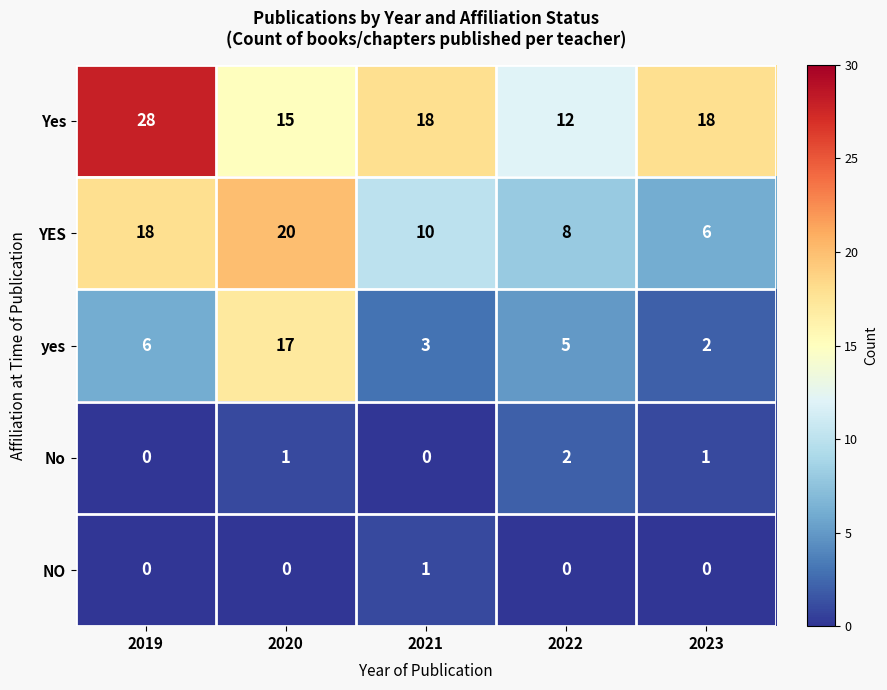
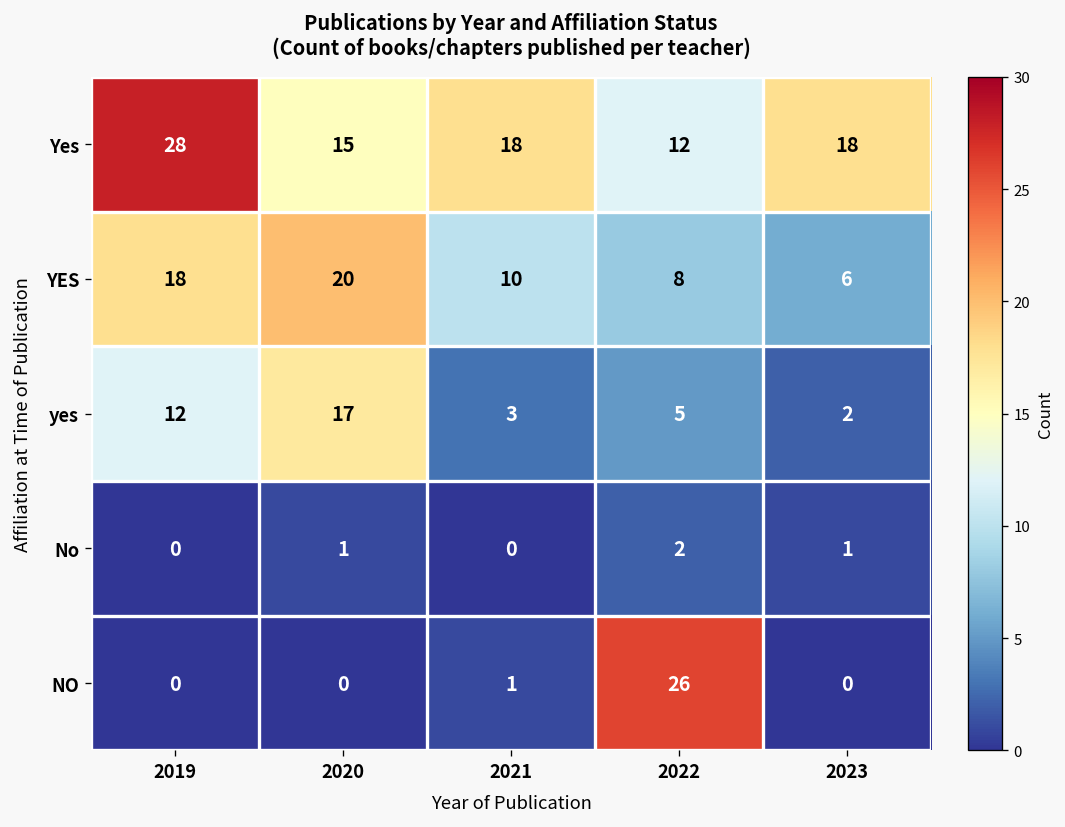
  {
    "Yes": {
      "2019": 28,
      "2020": 15,
      "2021": 18,
      "2022": 12,
      "2023": 18
    },
    "YES": {
      "2019": 18,
      "2020": 20,
      "2021": 10,
      "2022": 8,
      "2023": 6
    },
    "yes": {
-     "2019": 6,
+     "2019": 12,
      "2020": 17,
      "2021": 3,
      "2022": 5,
      "2023": 2
    },
    "No": {
      "2019": 0,
      "2020": 1,
      "2021": 0,
      "2022": 2,
      "2023": 1
    },
    "NO": {
      "2019": 0,
      "2020": 0,
      "2021": 1,
-     "2022": 0,
+     "2022": 26,
      "2023": 0
    }
  }
